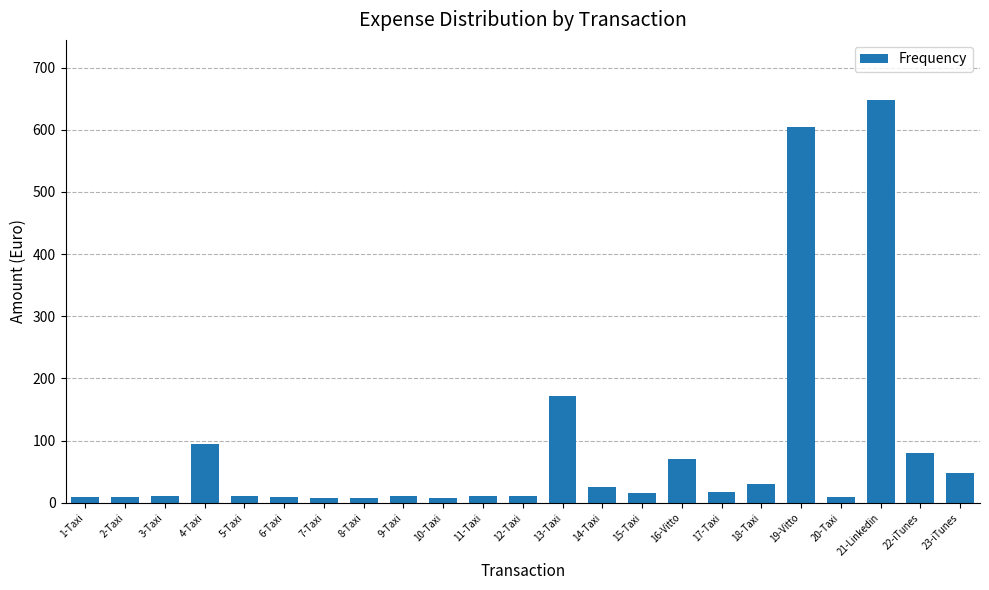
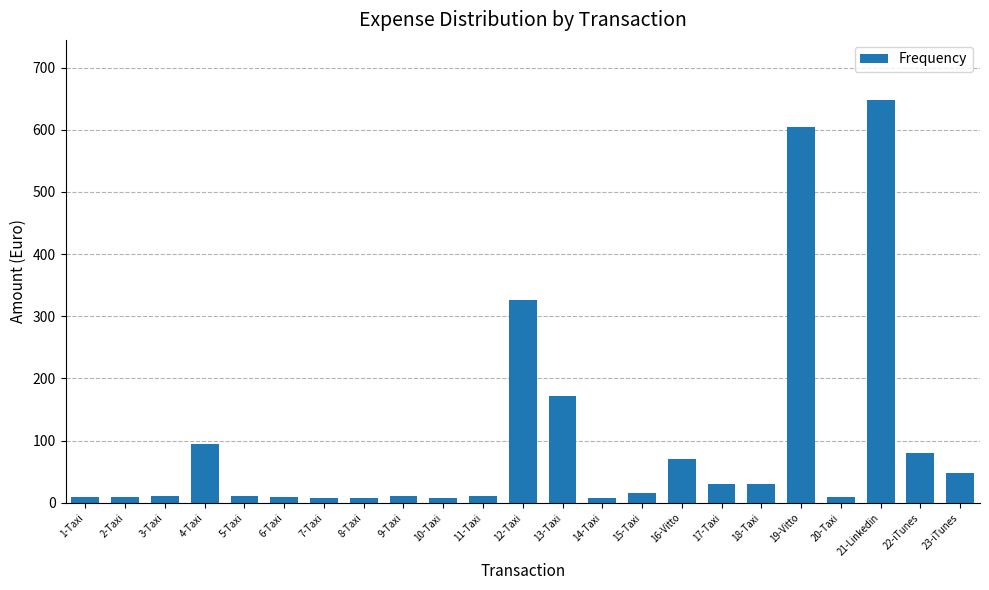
  {
    "1-Taxi": 10,
    "2-Taxi": 10,
    "3-Taxi": 10,
    "4-Taxi": 90,
    "5-Taxi": 10,
    "6-Taxi": 10,
    "7-Taxi": 10,
    "8-Taxi": 10,
    "9-Taxi": 10,
    "10-Taxi": 10,
    "11-Taxi": 10,
-   "12-Taxi": 10,
+   "12-Taxi": 330,
    "13-Taxi": 170,
-   "14-Taxi": 30,
+   "14-Taxi": 10,
    "15-Taxi": 20,
    "16-Vitto": 70,
-   "17-Taxi": 20,
+   "17-Taxi": 30,
    "18-Taxi": 30,
    "19-Vitto": 600,
    "20-Taxi": 10,
    "21-Linkedin": 650,
    "22-iTunes": 80,
    "23-iTunes": 50
  }
